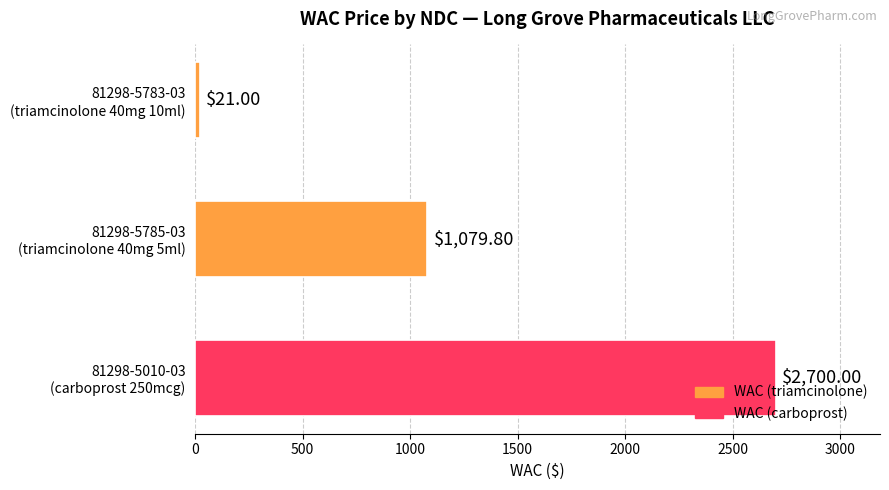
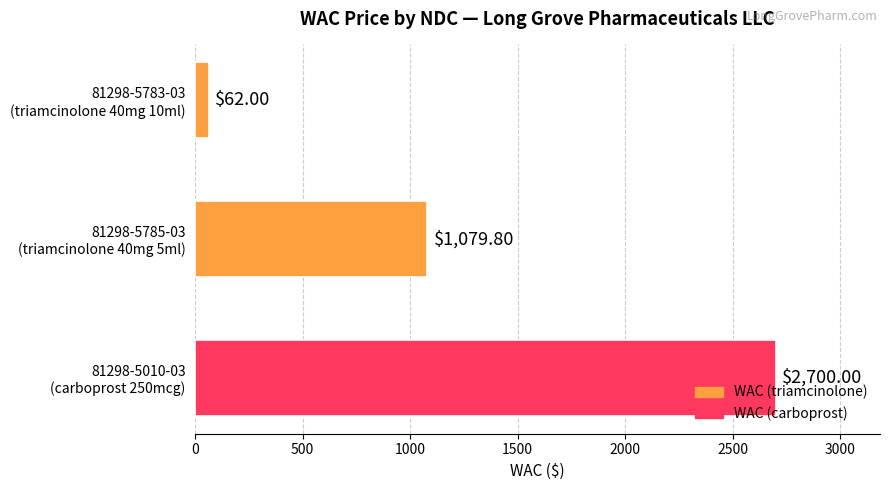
  {
-   "81298-5783-03 (triamcinolone 40mg 10ml)": "$21.00",
+   "81298-5783-03 (triamcinolone 40mg 10ml)": "$62.00",
    "81298-5785-03 (triamcinolone 40mg 5ml)": "$1,079.80",
    "81298-5010-03 (carboprost 250mcg)": "$2,700.00"
  }
